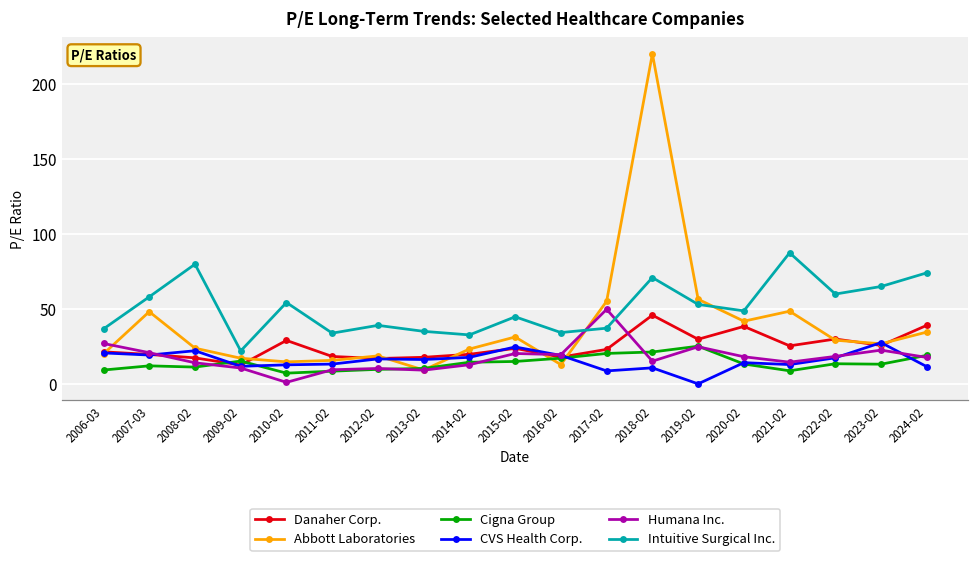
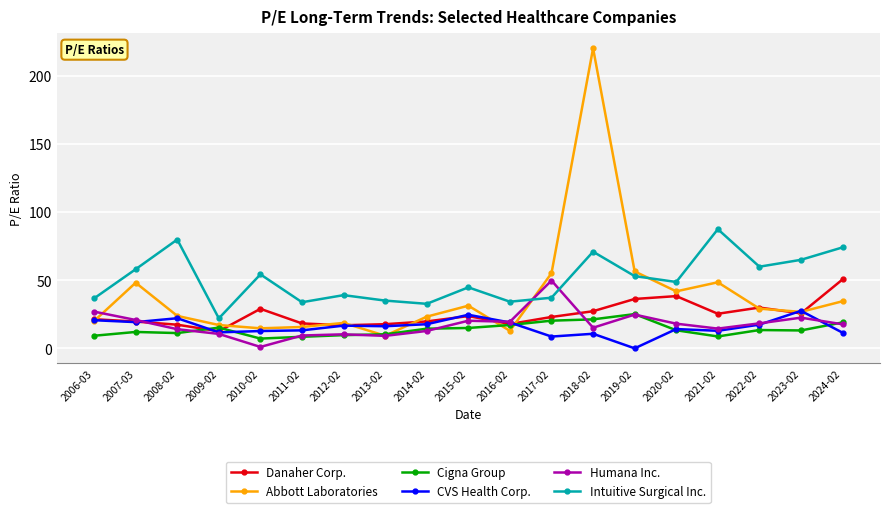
  {
    "Danaher Corp.": {
      "2008-02": 17,
      "2010-02": 29,
      "2011-02": 18,
      "2014-02": 20,
      "2017-02": 23,
-     "2018-02": 46,
-     "2019-02": 30,
+     "2018-02": 27,
+     "2019-02": 36,
      "2020-02": 38,
      "2021-02": 25,
-     "2024-02": 39
+     "2024-02": 51
    },
    "Abbott Laboratories": {
      "2007-03": 48,
      "2009-02": 17,
      "2010-02": 15,
      "2011-02": 16,
      "2014-02": 23,
      "2015-02": 31,
      "2016-02": 13,
      "2017-02": 55,
      "2018-02": 220,
      "2019-02": 56,
      "2020-02": 42,
      "2021-02": 48,
      "2024-02": 35
    },
    "Cigna Group": {
      "2006-03": 9,
      "2007-03": 12,
      "2008-02": 11,
      "2009-02": 15,
      "2010-02": 7,
      "2015-02": 15,
      "2017-02": 20,
      "2018-02": 21,
      "2021-02": 9,
      "2022-02": 13,
      "2023-02": 13
    },
    "CVS Health Corp.": {
      "2010-02": 13,
      "2011-02": 13,
      "2014-02": 18,
      "2017-02": 9,
      "2018-02": 11,
      "2019-02": 0,
      "2024-02": 11
    },
    "Humana Inc.": {
      "2006-03": 27,
      "2008-02": 14,
      "2010-02": 1,
      "2015-02": 20,
      "2017-02": 50,
      "2018-02": 15,
      "2020-02": 18,
      "2023-02": 23
    },
    "Intuitive Surgical Inc.": {
      "2006-03": 37,
      "2007-03": 58,
      "2008-02": 80,
      "2009-02": 22,
      "2010-02": 54,
      "2011-02": 34,
      "2012-02": 39,
      "2013-02": 35,
      "2014-02": 33,
      "2015-02": 45,
      "2016-02": 34,
      "2017-02": 37,
      "2018-02": 71,
      "2019-02": 53,
      "2020-02": 49,
      "2021-02": 87,
      "2022-02": 60,
      "2023-02": 65,
      "2024-02": 74
    }
  }
